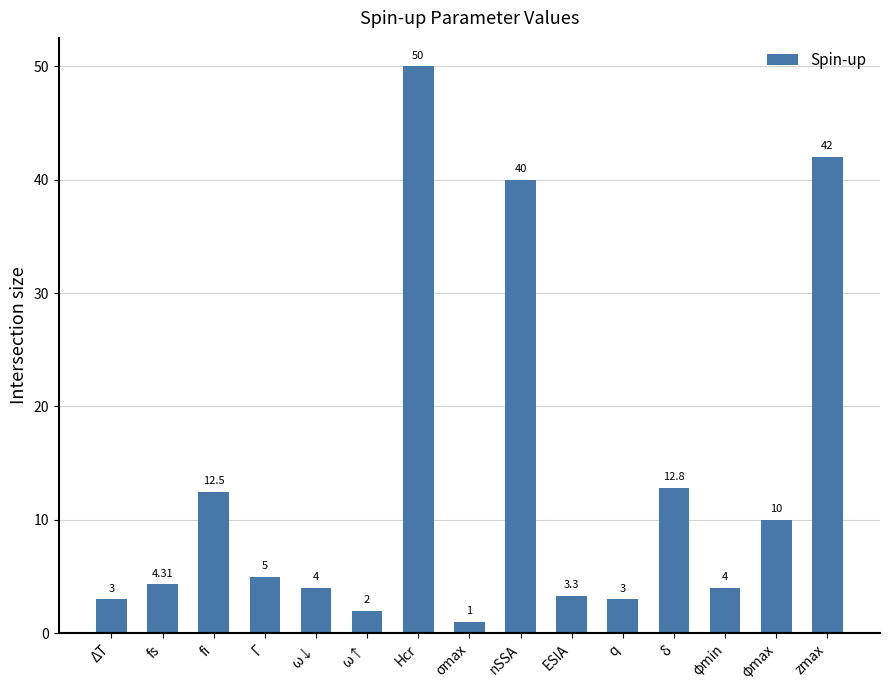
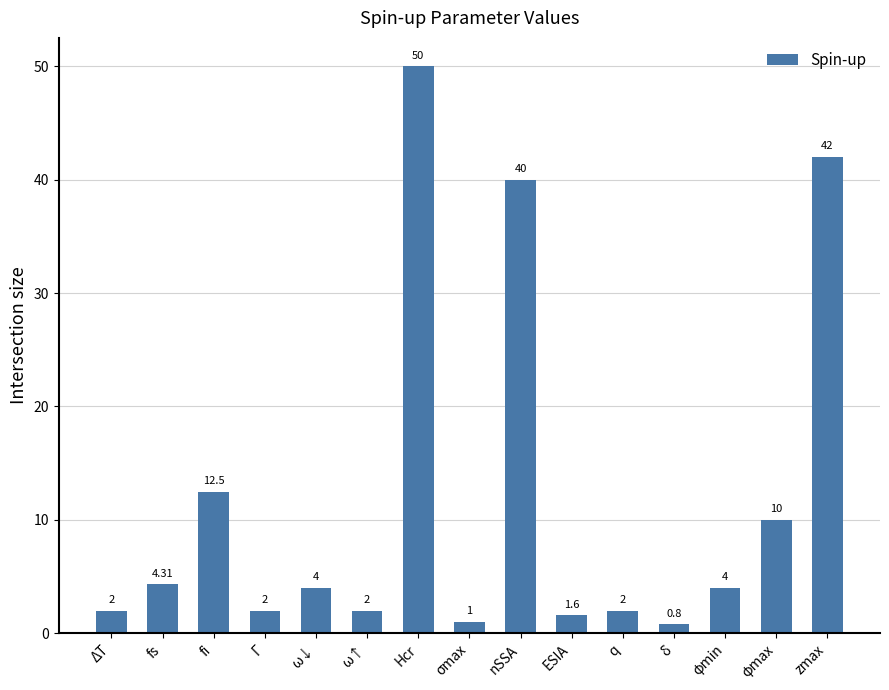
  {
-   "ΔT": 3,
+   "ΔT": 2,
    "fs": 4.31,
    "fi": 12.5,
-   "Γ": 5,
+   "Γ": 2,
    "ω↓": 4,
    "ω↑": 2,
    "Hcr": 50,
    "σmax": 1,
    "nSSA": 40,
-   "ESIA": 3.3,
-   "q": 3,
-   "δ": 12.8,
+   "ESIA": 1.6,
+   "q": 2,
+   "δ": 0.8,
    "φmin": 4,
    "φmax": 10,
    "zmax": 42
  }
